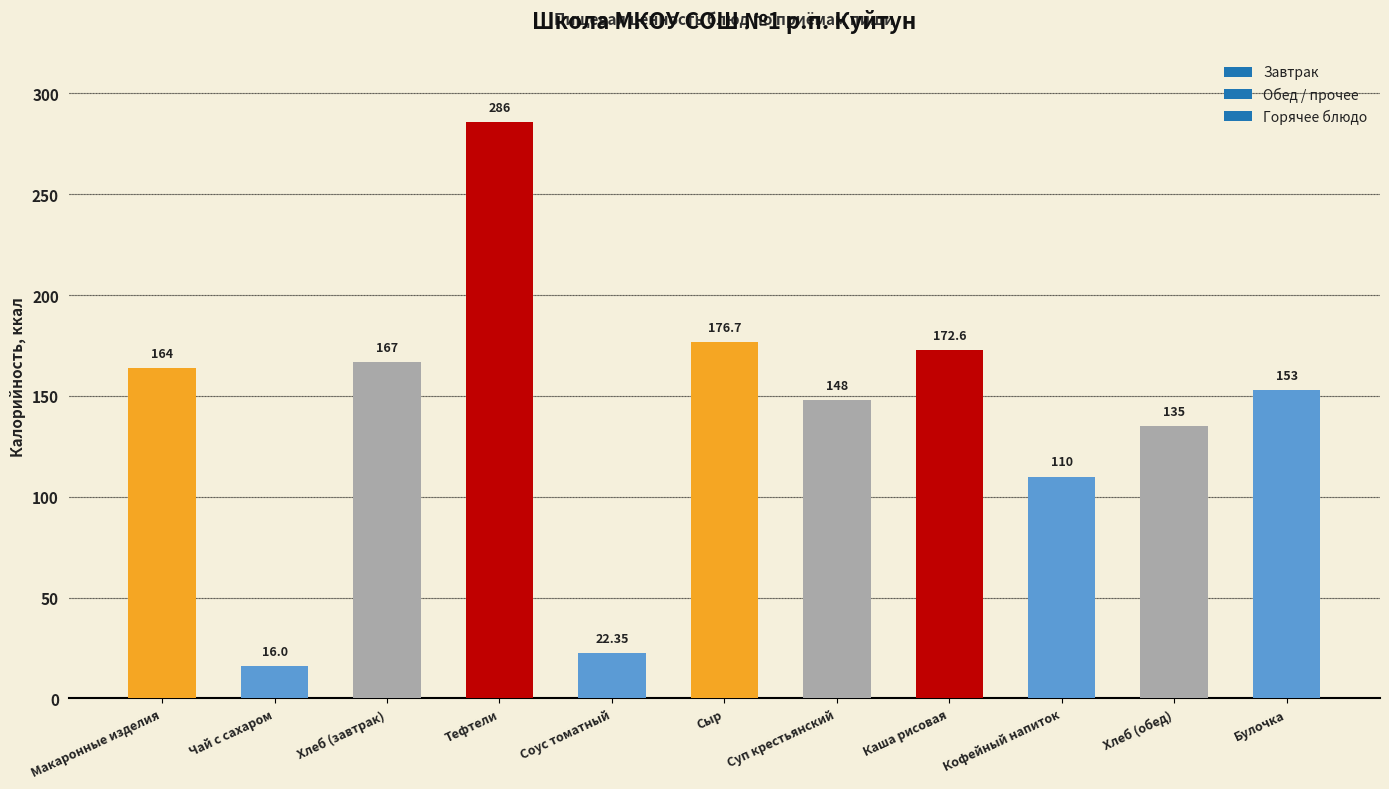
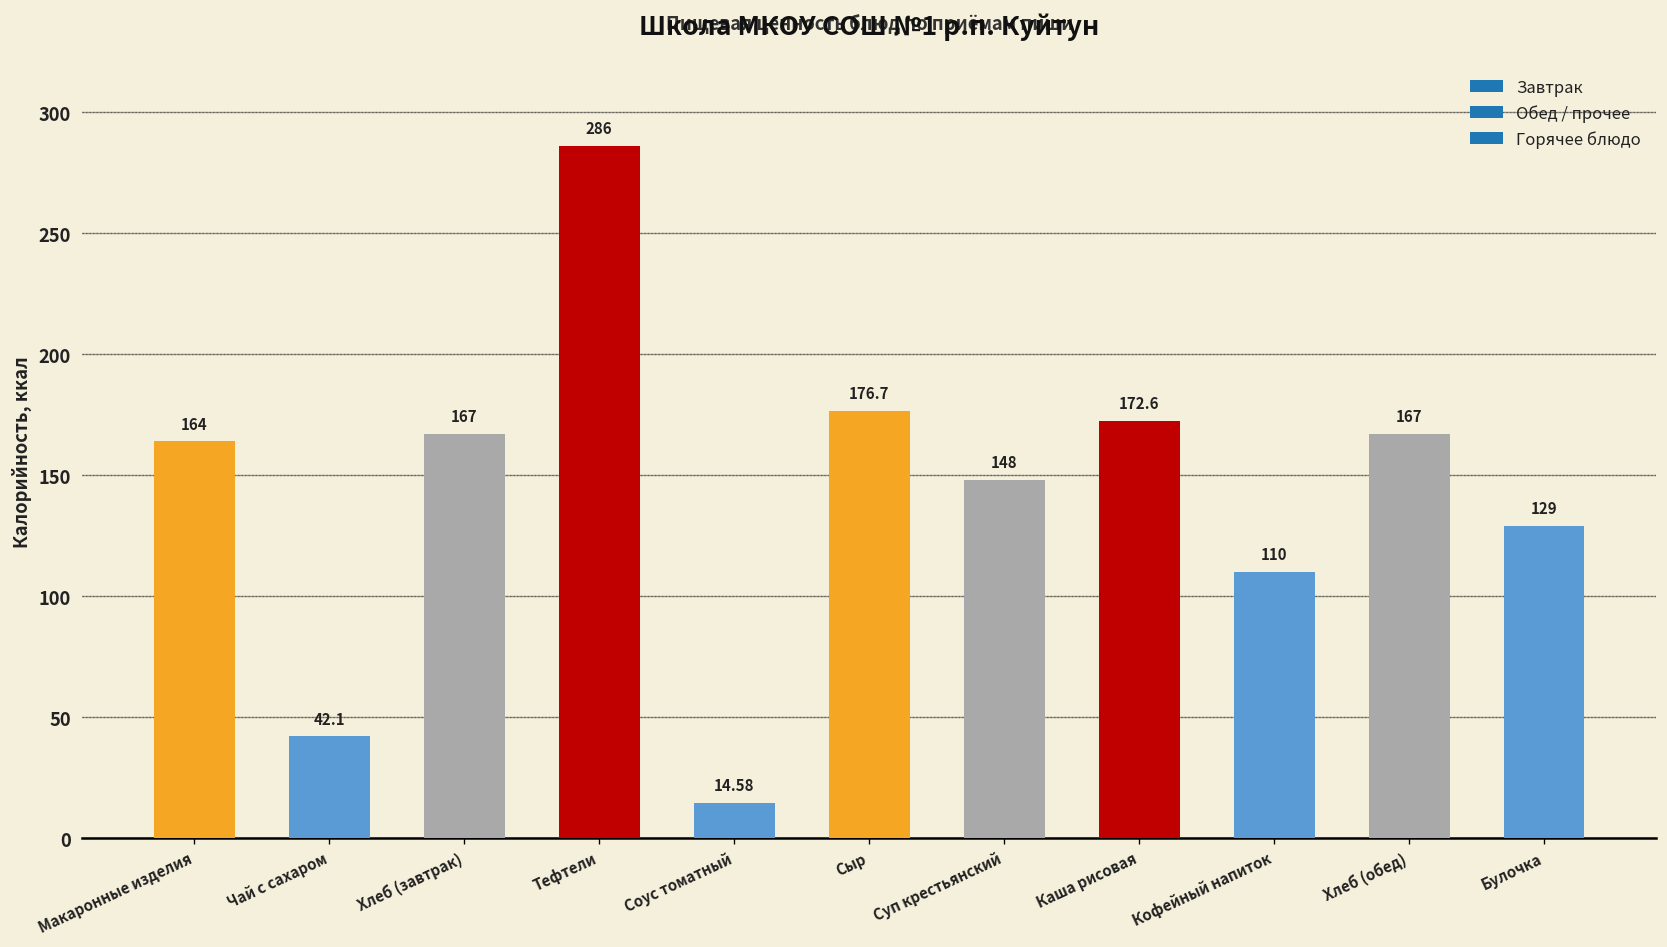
  {
    "Макаронные изделия": 164,
-   "Чай с сахаром": 16.0,
+   "Чай с сахаром": 42.1,
    "Хлеб (завтрак)": 167,
    "Тефтели": 286,
-   "Соус томатный": 22.35,
+   "Соус томатный": 14.58,
    "Сыр": 176.7,
    "Суп крестьянский": 148,
    "Каша рисовая": 172.6,
    "Кофейный напиток": 110,
-   "Хлеб (обед)": 135,
-   "Булочка": 153
+   "Хлеб (обед)": 167,
+   "Булочка": 129
  }
